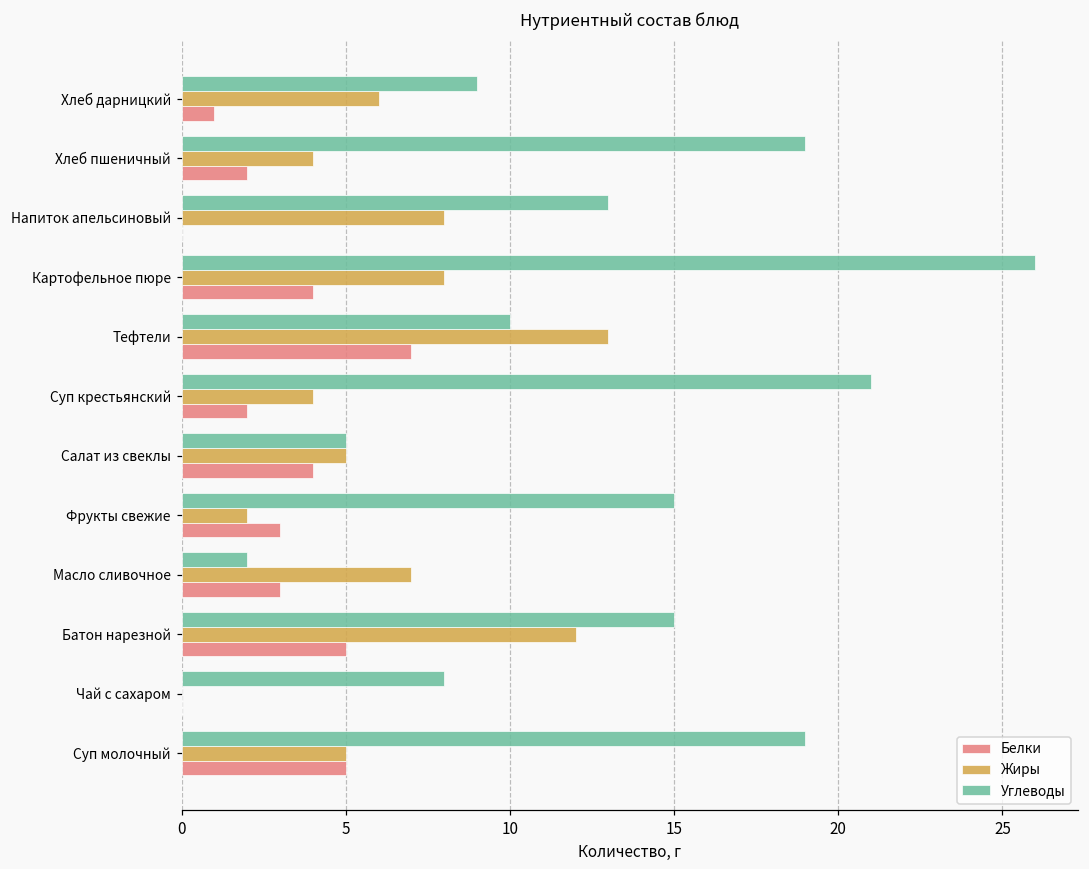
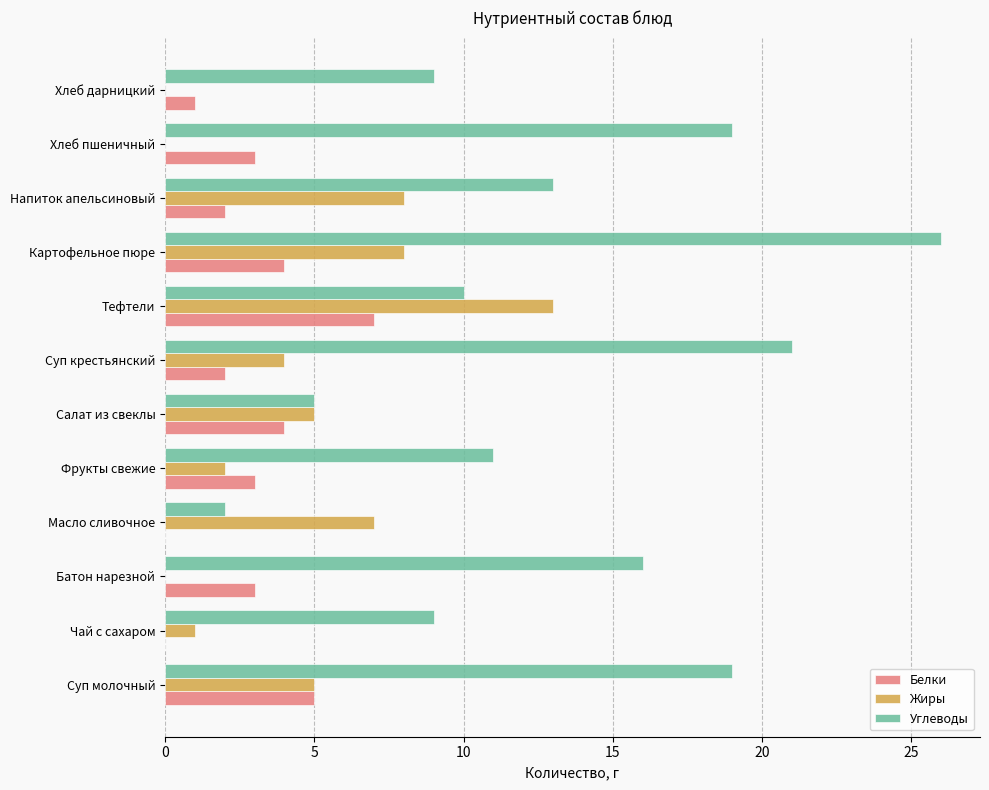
  {
    "Белки": {
      "Хлеб дарницкий": 1,
-     "Хлеб пшеничный": 2,
-     "Напиток апельсиновый": 0,
+     "Хлеб пшеничный": 3,
+     "Напиток апельсиновый": 2,
      "Картофельное пюре": 4,
      "Тефтели": 7,
      "Суп крестьянский": 2,
      "Салат из свеклы": 4,
      "Фрукты свежие": 3,
-     "Масло сливочное": 3,
-     "Батон нарезной": 5,
+     "Масло сливочное": 0,
+     "Батон нарезной": 3,
      "Чай с сахаром": 0,
      "Суп молочный": 5
    },
    "Жиры": {
-     "Хлеб дарницкий": 6,
-     "Хлеб пшеничный": 4,
+     "Хлеб дарницкий": 0,
+     "Хлеб пшеничный": 0,
      "Напиток апельсиновый": 8,
      "Картофельное пюре": 8,
      "Тефтели": 13,
      "Суп крестьянский": 4,
      "Салат из свеклы": 5,
      "Фрукты свежие": 2,
      "Масло сливочное": 7,
-     "Батон нарезной": 12,
-     "Чай с сахаром": 0,
+     "Батон нарезной": 0,
+     "Чай с сахаром": 1,
      "Суп молочный": 5
    },
    "Углеводы": {
      "Хлеб дарницкий": 9,
      "Хлеб пшеничный": 19,
      "Напиток апельсиновый": 13,
      "Картофельное пюре": 26,
      "Тефтели": 10,
      "Суп крестьянский": 21,
      "Салат из свеклы": 5,
-     "Фрукты свежие": 15,
+     "Фрукты свежие": 11,
      "Масло сливочное": 2,
-     "Батон нарезной": 15,
-     "Чай с сахаром": 8,
+     "Батон нарезной": 16,
+     "Чай с сахаром": 9,
      "Суп молочный": 19
    }
  }
